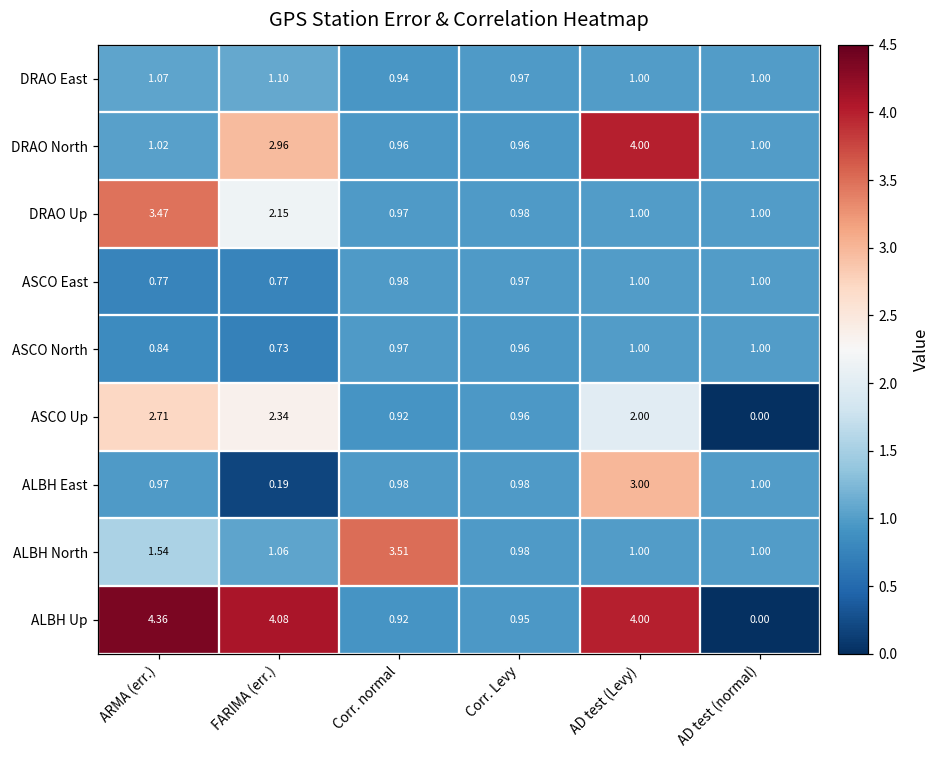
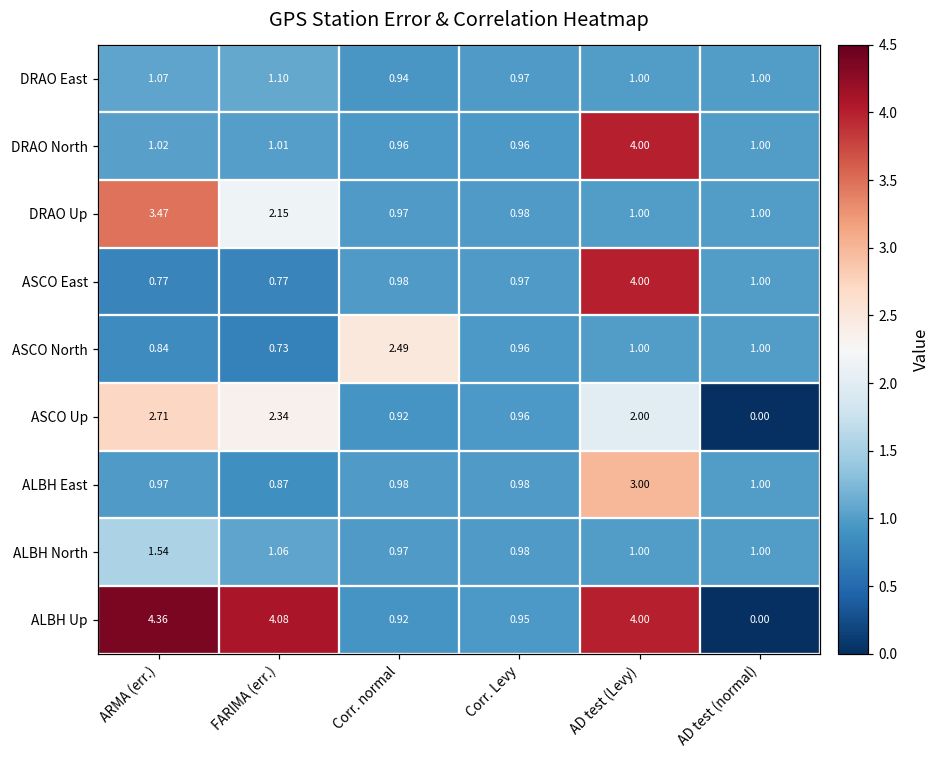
  {
    "DRAO East": {
      "ARMA (err.)": 1.07,
      "FARIMA (err.)": 1.10,
      "Corr. normal": 0.94,
      "Corr. Levy": 0.97,
      "AD test (Levy)": 1.00,
      "AD test (normal)": 1.00
    },
    "DRAO North": {
      "ARMA (err.)": 1.02,
-     "FARIMA (err.)": 2.96,
+     "FARIMA (err.)": 1.01,
      "Corr. normal": 0.96,
      "Corr. Levy": 0.96,
      "AD test (Levy)": 4.00,
      "AD test (normal)": 1.00
    },
    "DRAO Up": {
      "ARMA (err.)": 3.47,
      "FARIMA (err.)": 2.15,
      "Corr. normal": 0.97,
      "Corr. Levy": 0.98,
      "AD test (Levy)": 1.00,
      "AD test (normal)": 1.00
    },
    "ASCO East": {
      "ARMA (err.)": 0.77,
      "FARIMA (err.)": 0.77,
      "Corr. normal": 0.98,
      "Corr. Levy": 0.97,
-     "AD test (Levy)": 1.00,
+     "AD test (Levy)": 4.00,
      "AD test (normal)": 1.00
    },
    "ASCO North": {
      "ARMA (err.)": 0.84,
      "FARIMA (err.)": 0.73,
-     "Corr. normal": 0.97,
+     "Corr. normal": 2.49,
      "Corr. Levy": 0.96,
      "AD test (Levy)": 1.00,
      "AD test (normal)": 1.00
    },
    "ASCO Up": {
      "ARMA (err.)": 2.71,
      "FARIMA (err.)": 2.34,
      "Corr. normal": 0.92,
      "Corr. Levy": 0.96,
      "AD test (Levy)": 2.00,
      "AD test (normal)": 0.00
    },
    "ALBH East": {
      "ARMA (err.)": 0.97,
-     "FARIMA (err.)": 0.19,
+     "FARIMA (err.)": 0.87,
      "Corr. normal": 0.98,
      "Corr. Levy": 0.98,
      "AD test (Levy)": 3.00,
      "AD test (normal)": 1.00
    },
    "ALBH North": {
      "ARMA (err.)": 1.54,
      "FARIMA (err.)": 1.06,
-     "Corr. normal": 3.51,
+     "Corr. normal": 0.97,
      "Corr. Levy": 0.98,
      "AD test (Levy)": 1.00,
      "AD test (normal)": 1.00
    },
    "ALBH Up": {
      "ARMA (err.)": 4.36,
      "FARIMA (err.)": 4.08,
      "Corr. normal": 0.92,
      "Corr. Levy": 0.95,
      "AD test (Levy)": 4.00,
      "AD test (normal)": 0.00
    }
  }
